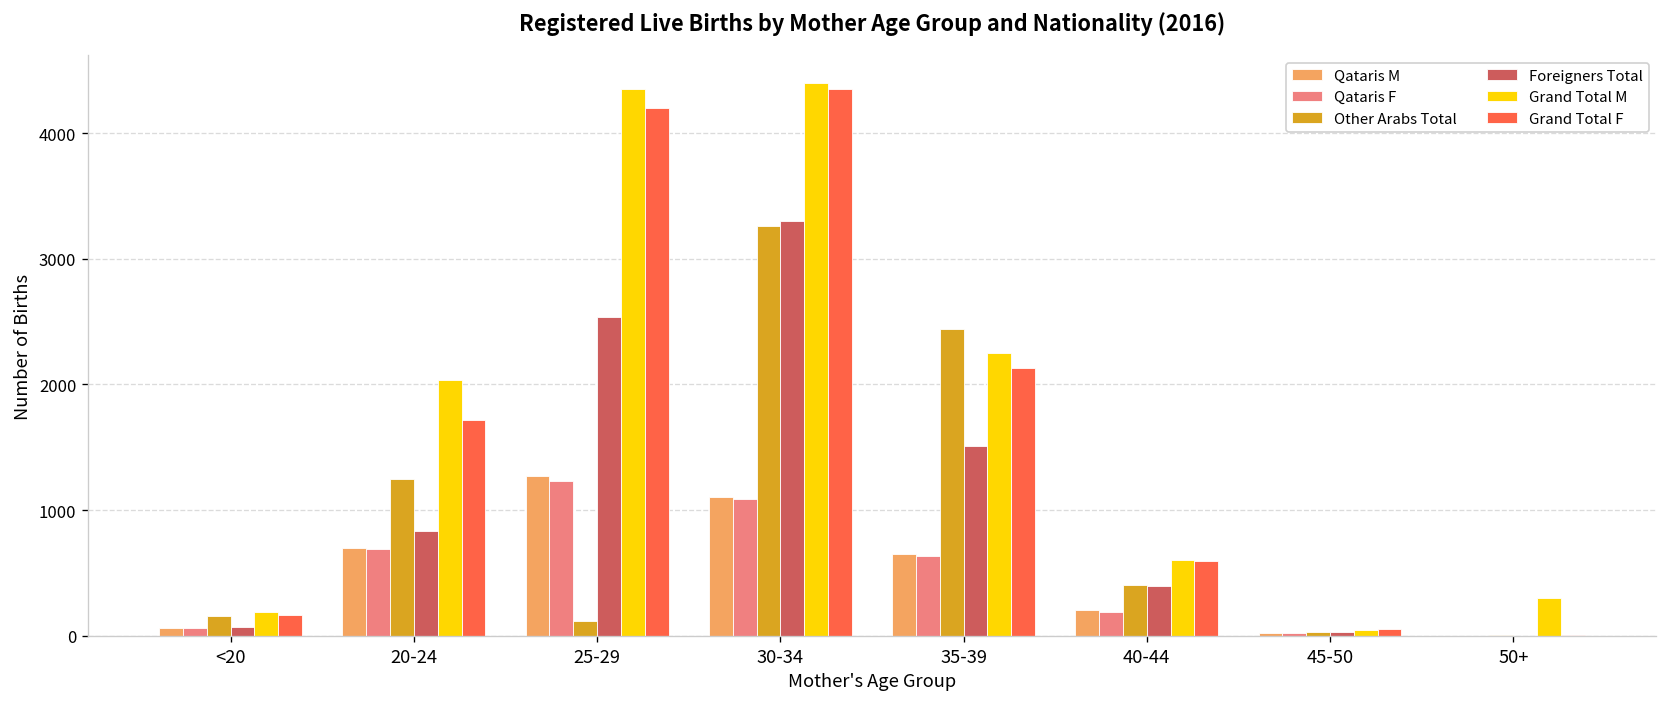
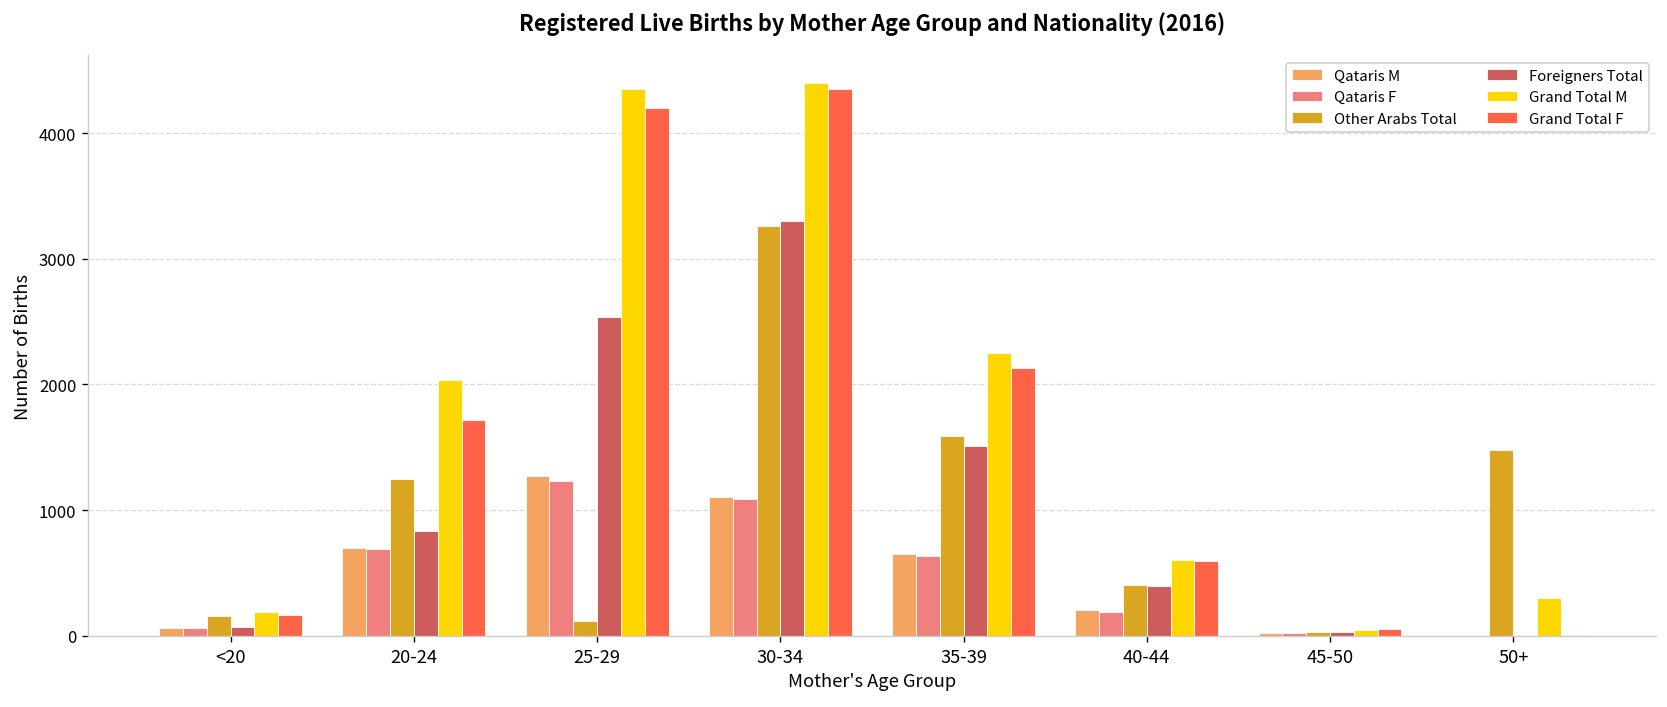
  {
    "Other Arabs Total": {
      "<20": 160,
      "20-24": 1250,
      "25-29": 120,
      "30-34": 3260,
-     "35-39": 2440,
+     "35-39": 1590,
      "40-44": 400,
      "45-50": 30,
-     "50+": 10
+     "50+": 1480
    },
    "Grand Total M": {
      "<20": 190,
      "20-24": 2030,
      "25-29": 4350,
      "30-34": 4400,
      "35-39": 2250,
      "40-44": 610,
      "45-50": 40,
      "50+": 300
    }
  }
